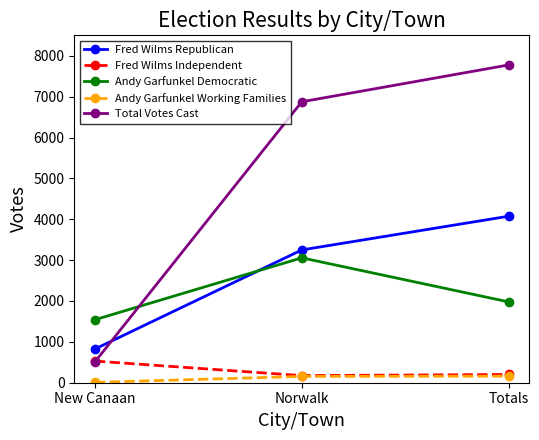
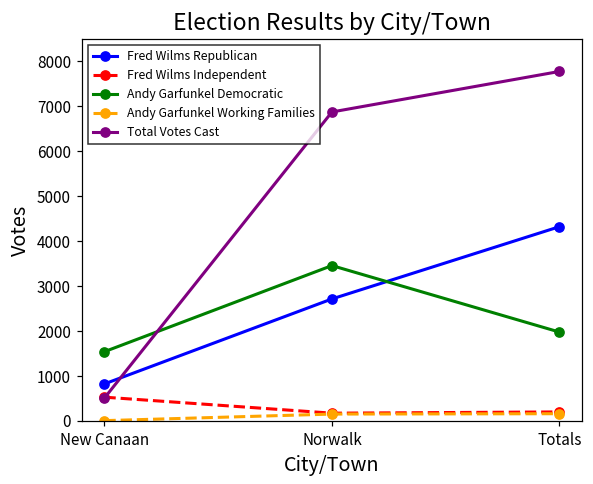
  {
    "Fred Wilms Republican": {
      "New Canaan": 800,
-     "Norwalk": 3200,
-     "Totals": 4100
+     "Norwalk": 2700,
+     "Totals": 4300
    },
    "Andy Garfunkel Democratic": {
      "New Canaan": 1500,
-     "Norwalk": 3100,
+     "Norwalk": 3500,
      "Totals": 2000
    },
    "Andy Garfunkel Working Families": {
      "New Canaan": 0
    },
    "Total Votes Cast": {
      "Norwalk": 6900,
      "Totals": 7800
    }
  }
